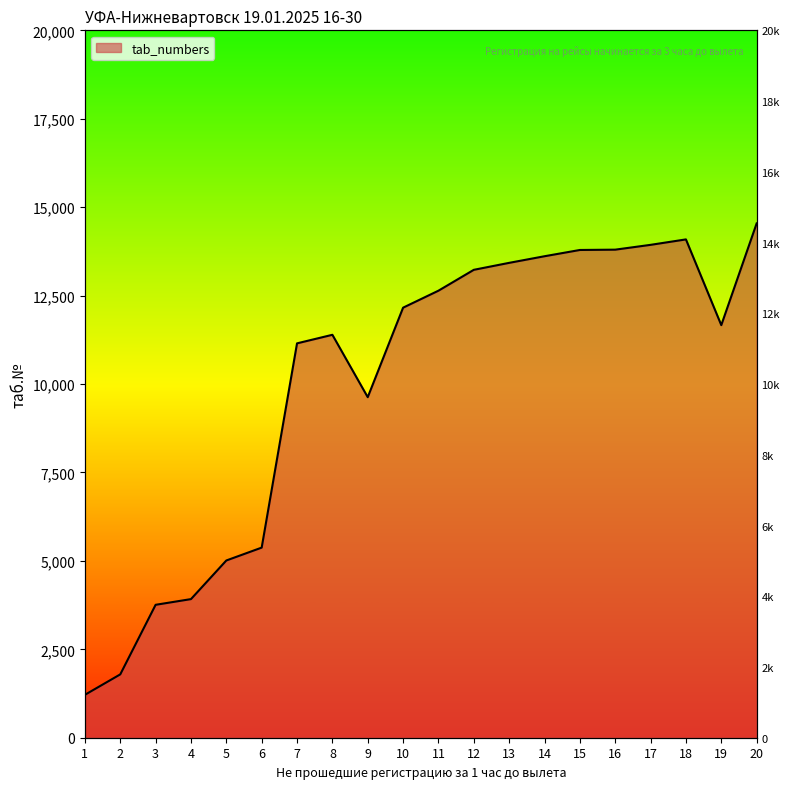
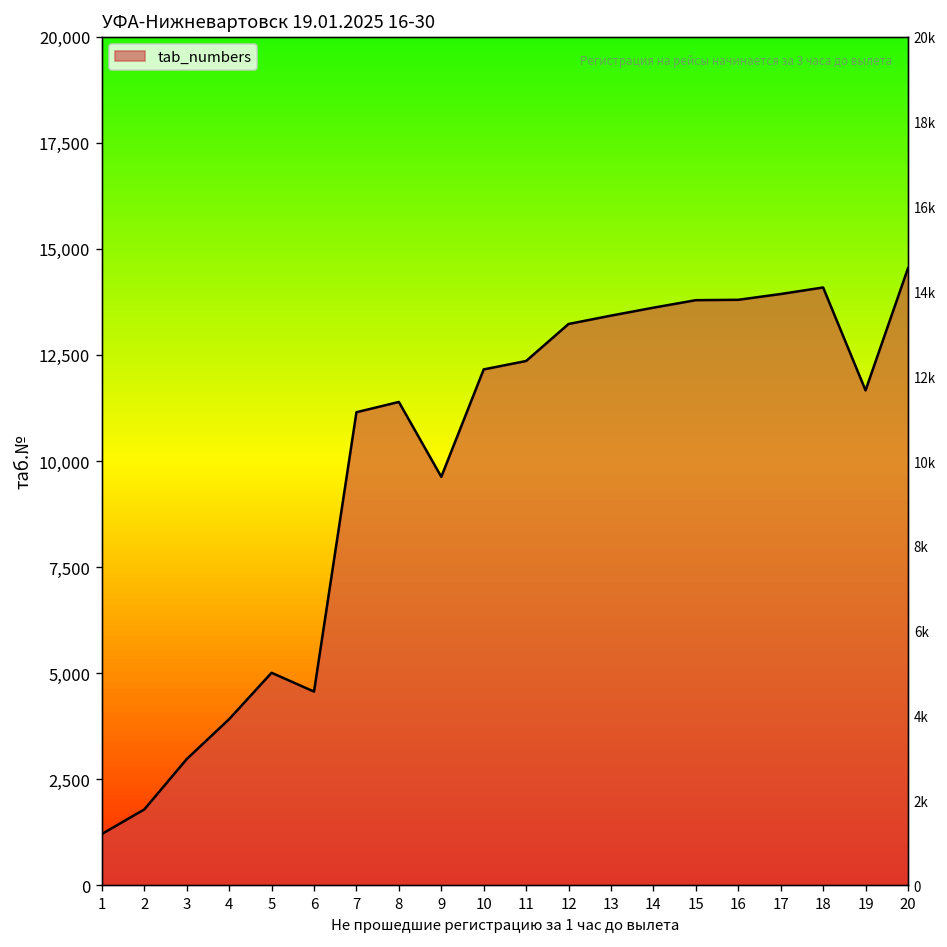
  {
    "1": "1,200",
    "2": "1,800",
-   "3": "3,800",
+   "3": "3,000",
    "4": "3,900",
    "5": "5,000",
-   "6": "5,400",
+   "6": "4,600",
    "7": "11,200",
    "8": "11,400",
    "9": "9,600",
    "10": "12,200",
-   "11": "12,600",
+   "11": "12,400",
    "12": "13,200",
    "13": "13,400",
    "14": "13,600",
    "15": "13,800",
    "16": "13,800",
    "17": "13,900",
    "18": "14,100",
    "19": "11,700",
    "20": "14,500"
  }
